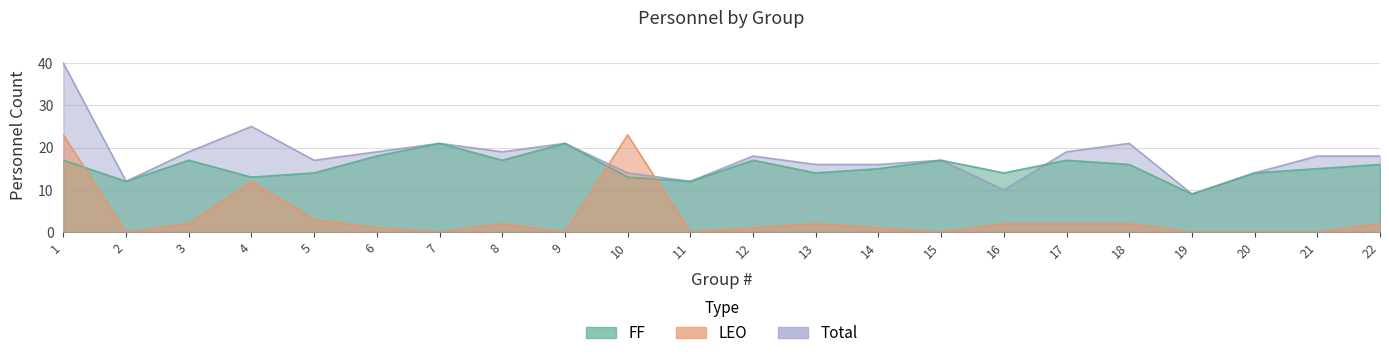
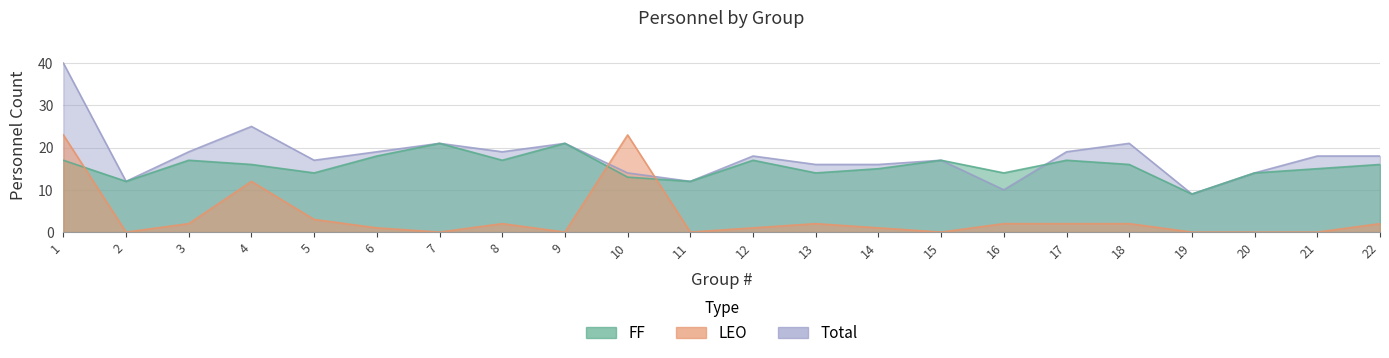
  {
    "Total": {
      "1": 40,
      "3": 19,
      "4": 25,
      "5": 17,
      "6": 19,
      "8": 19,
      "10": 14,
      "12": 18,
      "13": 16,
      "14": 16,
      "16": 10,
      "17": 19,
      "18": 21,
      "21": 18,
      "22": 18
    },
    "FF": {
      "1": 17,
      "3": 17,
-     "4": 13,
+     "4": 16,
      "5": 14,
      "6": 18,
      "8": 17,
      "10": 13,
      "12": 17,
      "13": 14,
      "14": 15,
      "16": 14,
      "17": 17,
      "18": 16,
      "21": 15,
      "22": 16
    },
    "LEO": {
      "1": 23,
      "2": 0,
      "3": 2,
      "4": 12,
      "5": 3,
      "6": 1,
      "7": 0,
      "8": 2,
      "9": 0,
      "10": 23,
      "11": 0,
      "12": 1,
      "13": 2,
      "14": 1,
      "15": 0,
      "16": 2,
      "17": 2,
      "18": 2,
      "19": 0,
      "20": 0,
      "21": 0,
      "22": 2
    }
  }
